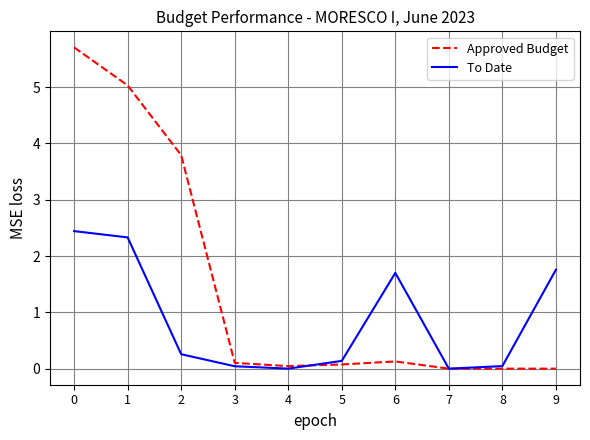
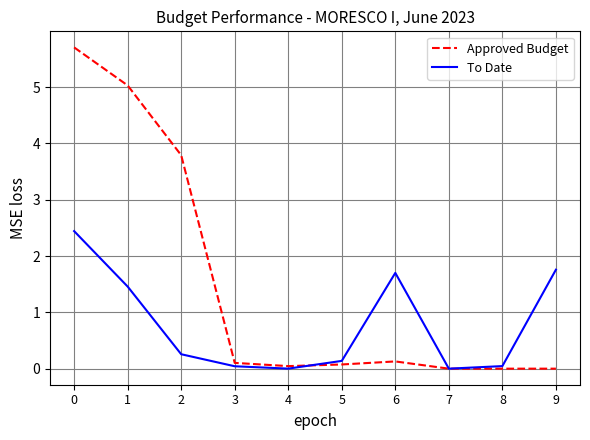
  {
    "Approved Budget": {
      "0": 5.7,
      "1": 5.0,
      "2": 3.8,
      "3": 0.1,
      "5": 0.1,
      "6": 0.1,
      "8": 0.0,
      "9": 0.0
    },
    "To Date": {
      "0": 2.4,
-     "1": 2.3,
+     "1": 1.5,
      "2": 0.3,
      "3": 0.0,
      "5": 0.1,
      "6": 1.7,
      "8": 0.0,
      "9": 1.8
    }
  }
